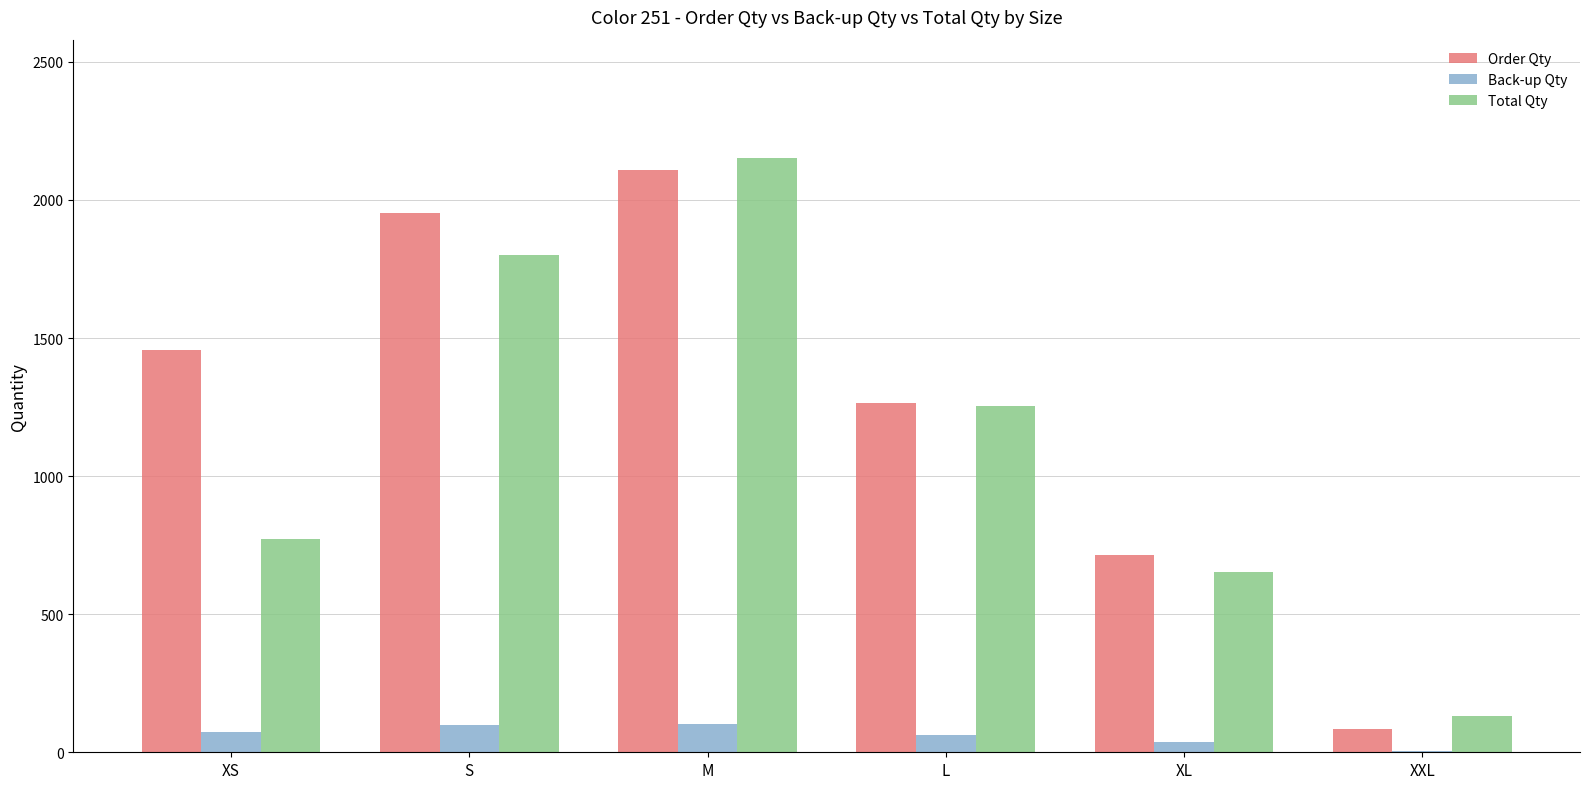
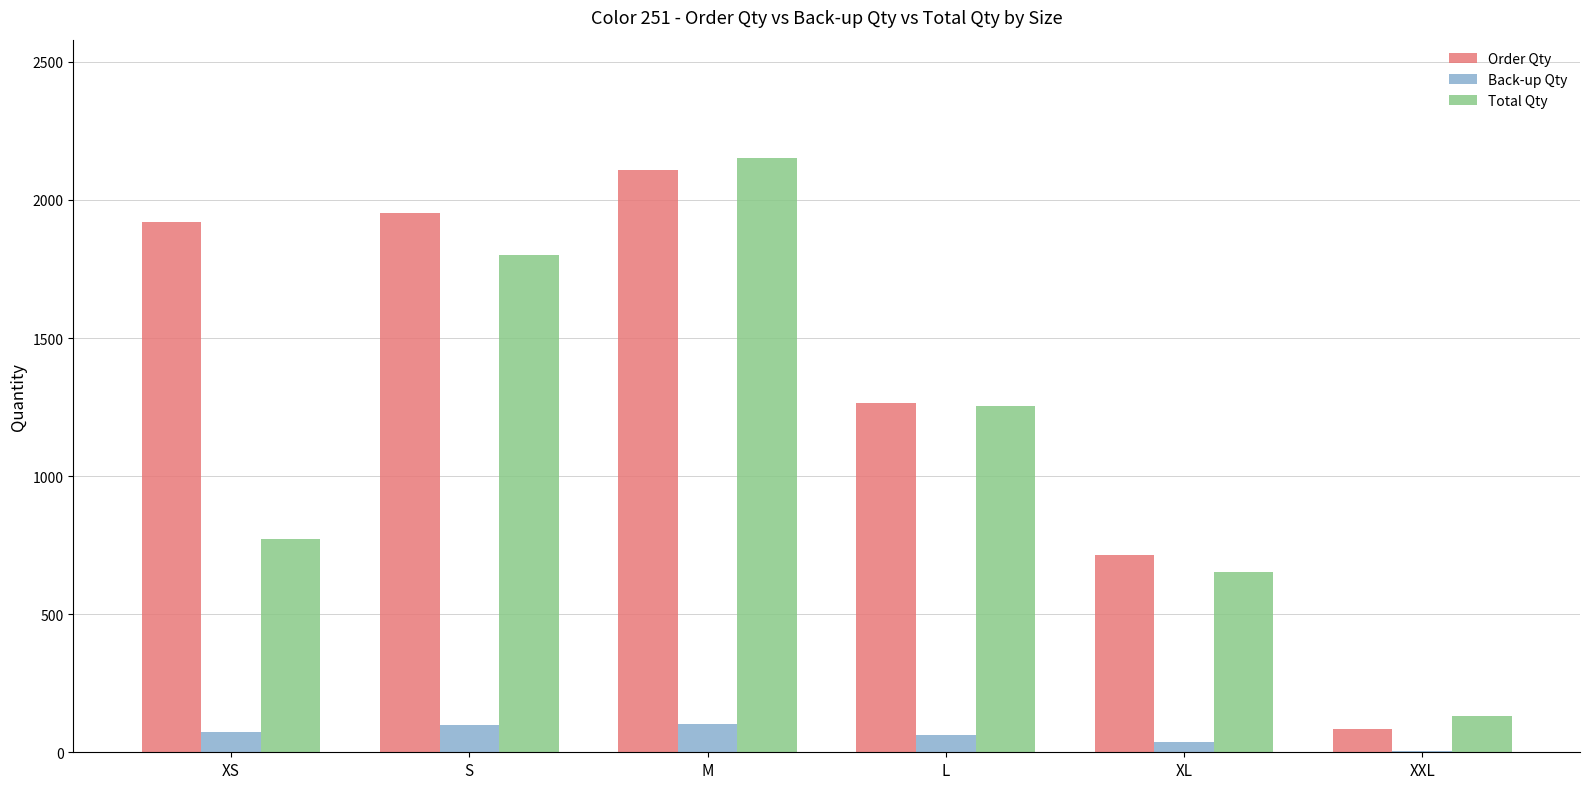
  {
    "Order Qty": {
-     "XS": 1460,
+     "XS": 1920,
      "S": 1950,
      "M": 2110,
      "L": 1260,
      "XL": 710,
      "XXL": 80
    },
    "Back-up Qty": {
      "XS": 70,
      "S": 100,
      "M": 100,
      "L": 60,
      "XL": 40
    },
    "Total Qty": {
      "XS": 770,
      "S": 1800,
      "M": 2150,
      "L": 1260,
      "XL": 650,
      "XXL": 130
    }
  }
